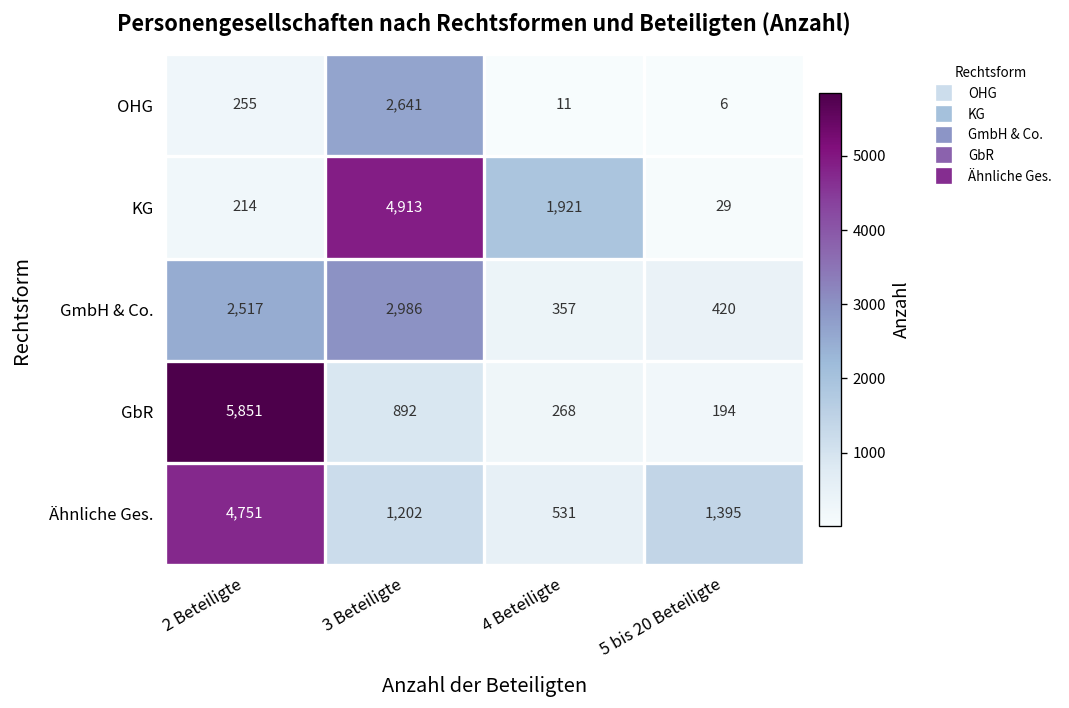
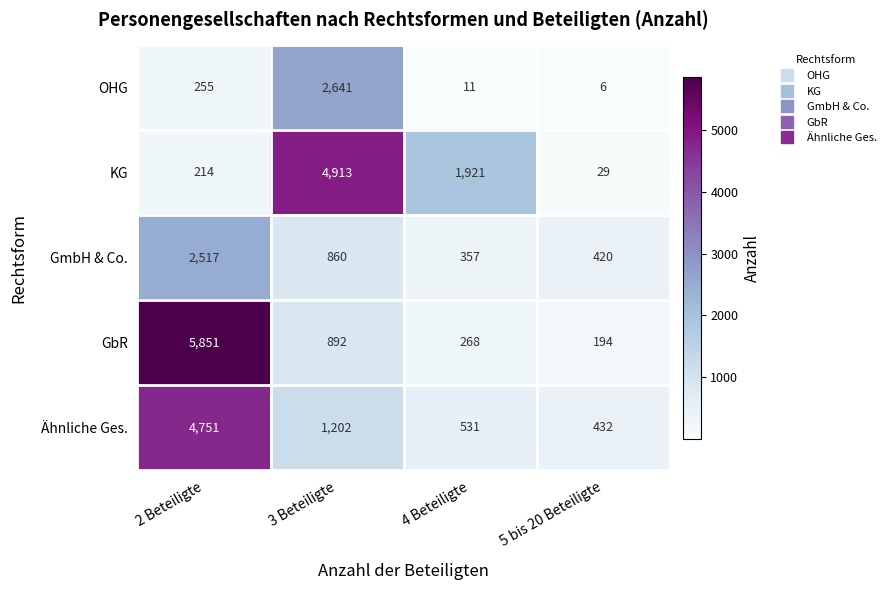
  {
    "OHG": {
      "2 Beteiligte": "255",
      "3 Beteiligte": "2,641",
      "4 Beteiligte": "11",
      "5 bis 20 Beteiligte": "6"
    },
    "KG": {
      "2 Beteiligte": "214",
      "3 Beteiligte": "4,913",
      "4 Beteiligte": "1,921",
      "5 bis 20 Beteiligte": "29"
    },
    "GmbH & Co.": {
      "2 Beteiligte": "2,517",
-     "3 Beteiligte": "2,986",
+     "3 Beteiligte": "860",
      "4 Beteiligte": "357",
      "5 bis 20 Beteiligte": "420"
    },
    "GbR": {
      "2 Beteiligte": "5,851",
      "3 Beteiligte": "892",
      "4 Beteiligte": "268",
      "5 bis 20 Beteiligte": "194"
    },
    "Ähnliche Ges.": {
      "2 Beteiligte": "4,751",
      "3 Beteiligte": "1,202",
      "4 Beteiligte": "531",
-     "5 bis 20 Beteiligte": "1,395"
+     "5 bis 20 Beteiligte": "432"
    }
  }
